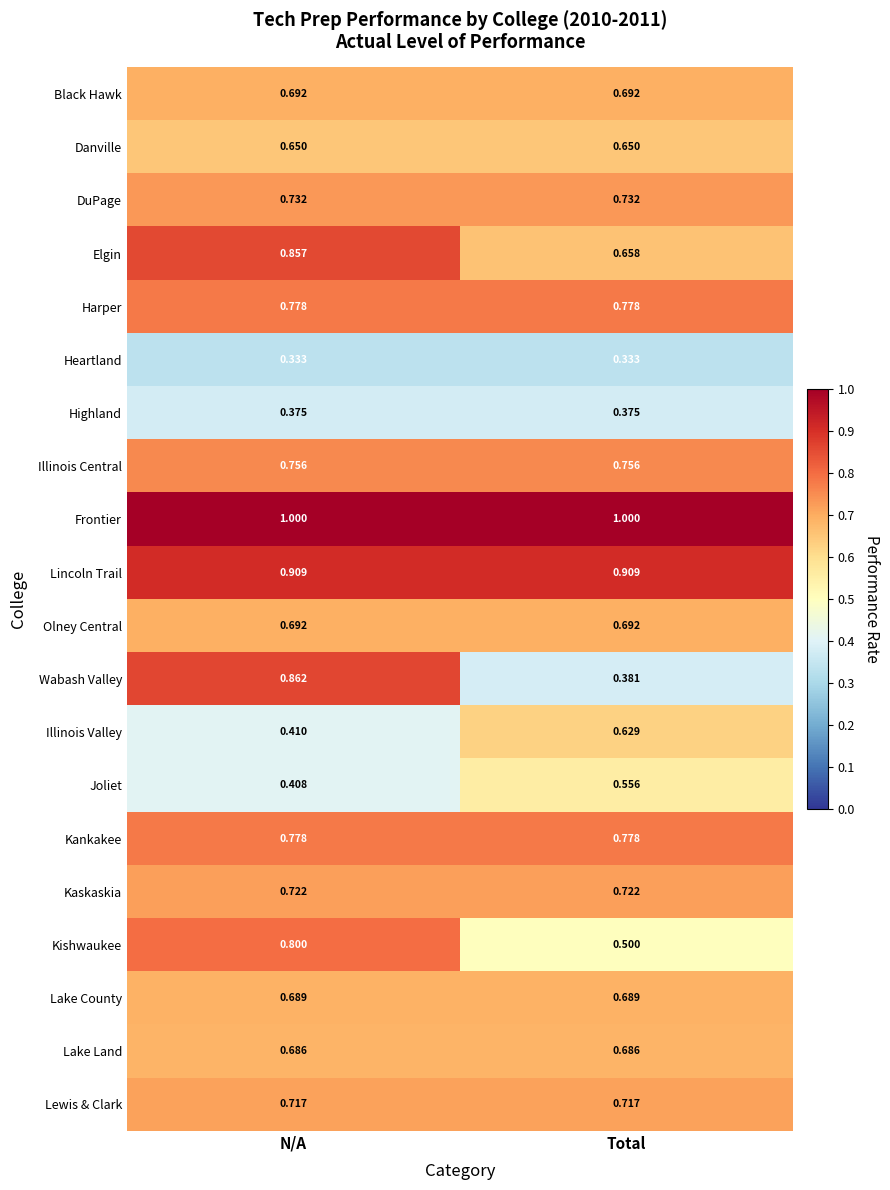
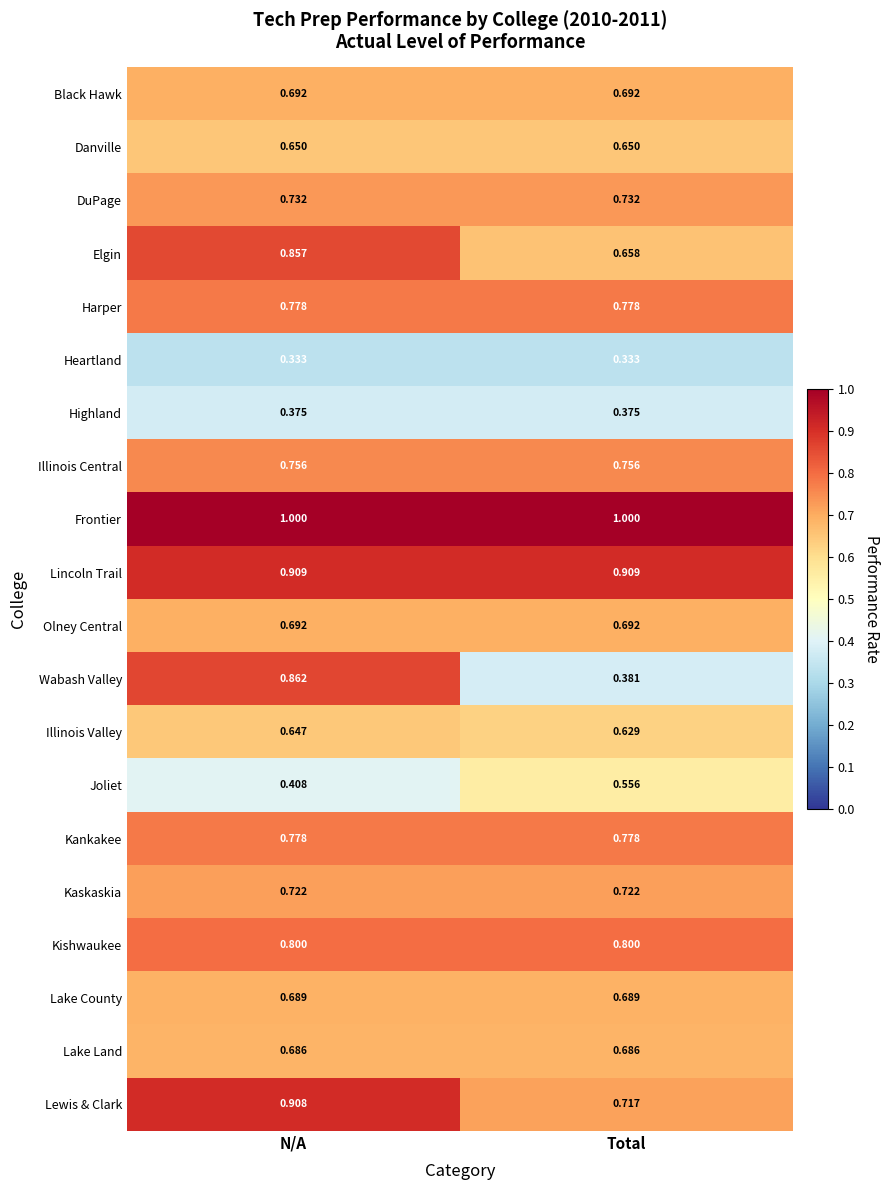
  {
    "Black Hawk": {
      "N/A": 0.692,
      "Total": 0.692
    },
    "Danville": {
      "N/A": 0.650,
      "Total": 0.650
    },
    "DuPage": {
      "N/A": 0.732,
      "Total": 0.732
    },
    "Elgin": {
      "N/A": 0.857,
      "Total": 0.658
    },
    "Harper": {
      "N/A": 0.778,
      "Total": 0.778
    },
    "Heartland": {
      "N/A": 0.333,
      "Total": 0.333
    },
    "Highland": {
      "N/A": 0.375,
      "Total": 0.375
    },
    "Illinois Central": {
      "N/A": 0.756,
      "Total": 0.756
    },
    "Frontier": {
      "N/A": 1.000,
      "Total": 1.000
    },
    "Lincoln Trail": {
      "N/A": 0.909,
      "Total": 0.909
    },
    "Olney Central": {
      "N/A": 0.692,
      "Total": 0.692
    },
    "Wabash Valley": {
      "N/A": 0.862,
      "Total": 0.381
    },
    "Illinois Valley": {
-     "N/A": 0.410,
+     "N/A": 0.647,
      "Total": 0.629
    },
    "Joliet": {
      "N/A": 0.408,
      "Total": 0.556
    },
    "Kankakee": {
      "N/A": 0.778,
      "Total": 0.778
    },
    "Kaskaskia": {
      "N/A": 0.722,
      "Total": 0.722
    },
    "Kishwaukee": {
      "N/A": 0.800,
-     "Total": 0.500
+     "Total": 0.800
    },
    "Lake County": {
      "N/A": 0.689,
      "Total": 0.689
    },
    "Lake Land": {
      "N/A": 0.686,
      "Total": 0.686
    },
    "Lewis & Clark": {
-     "N/A": 0.717,
+     "N/A": 0.908,
      "Total": 0.717
    }
  }
